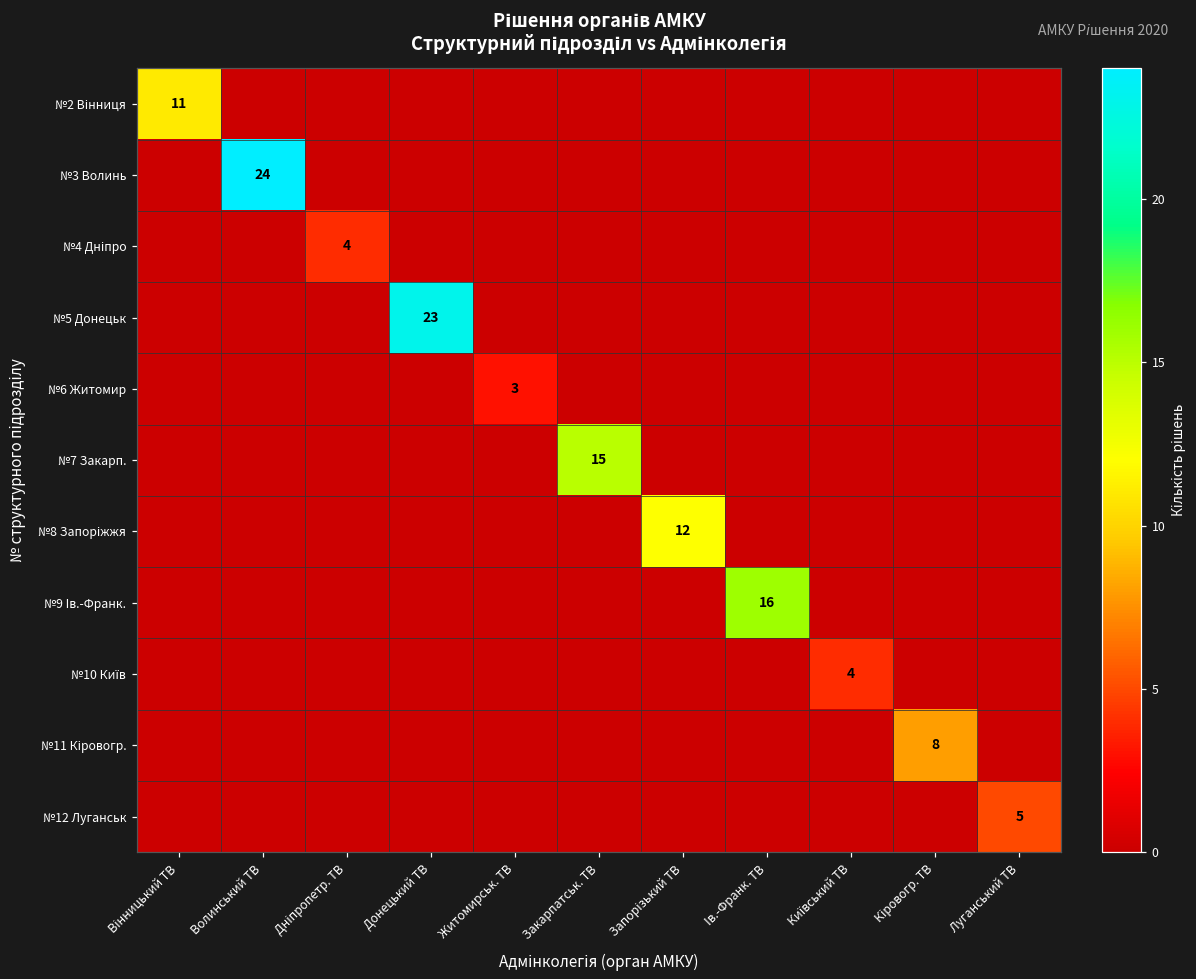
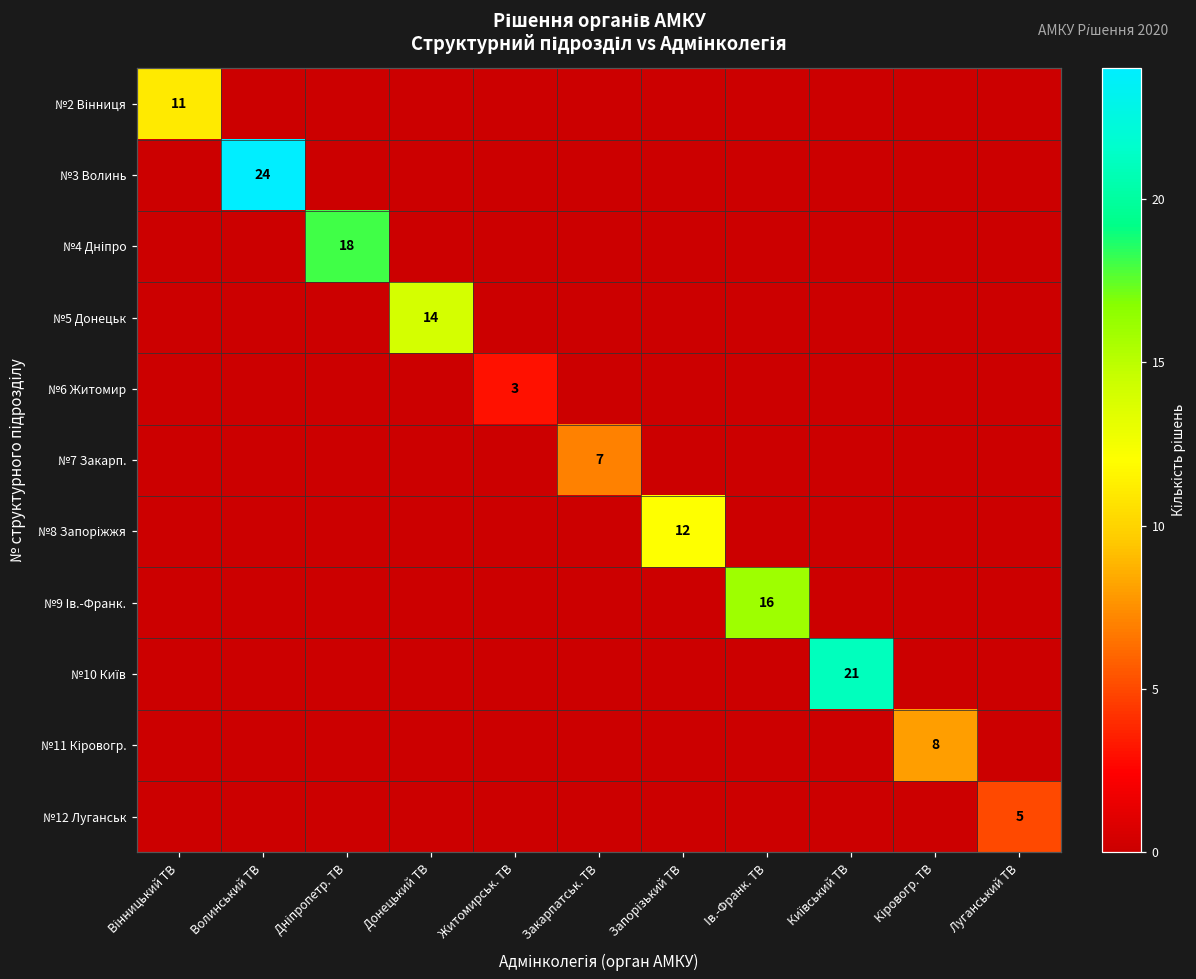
  {
    "№2 Вінниця": {
      "Вінницький ТВ": 11
    },
    "№3 Волинь": {
      "Волинський ТВ": 24
    },
    "№4 Дніпро": {
-     "Дніпропетр. ТВ": 4
+     "Дніпропетр. ТВ": 18
    },
    "№5 Донецьк": {
-     "Донецький ТВ": 23
+     "Донецький ТВ": 14
    },
    "№6 Житомир": {
      "Житомирськ. ТВ": 3
    },
    "№7 Закарп.": {
-     "Закарпатськ. ТВ": 15
+     "Закарпатськ. ТВ": 7
    },
    "№8 Запоріжжя": {
      "Запорізький ТВ": 12
    },
    "№9 Ів.-Франк.": {
      "Ів.-Франк. ТВ": 16
    },
    "№10 Київ": {
-     "Київський ТВ": 4
+     "Київський ТВ": 21
    },
    "№11 Кіровогр.": {
      "Кіровогр. ТВ": 8
    },
    "№12 Луганськ": {
      "Луганський ТВ": 5
    }
  }
